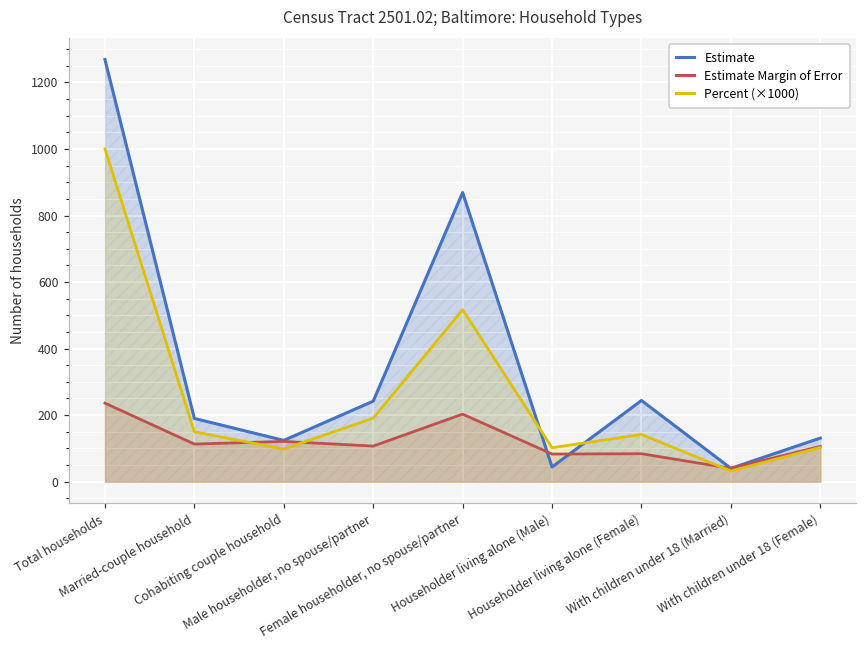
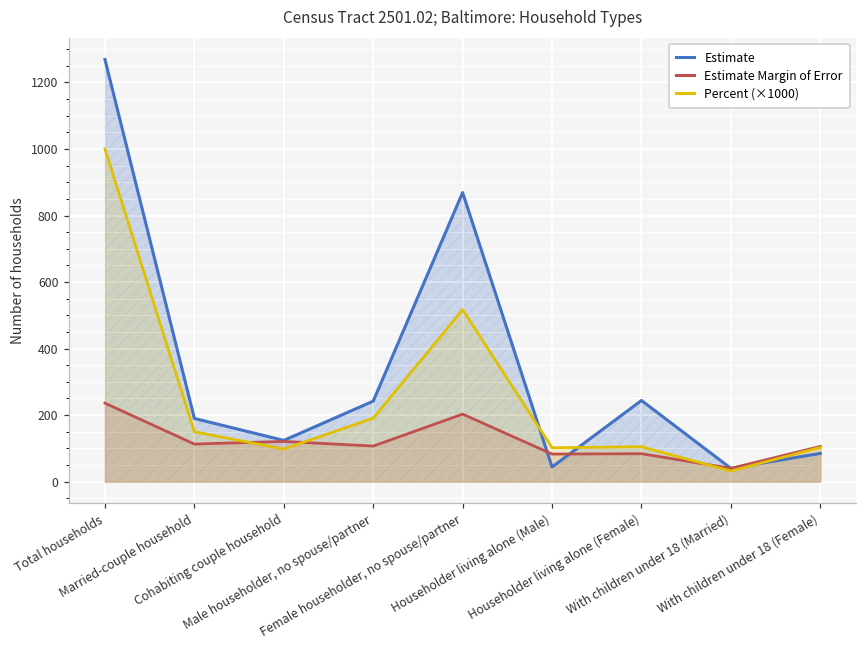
  {
    "Estimate": {
      "Total households": 1270,
      "Married-couple household": 190,
      "Male householder, no spouse/partner": 240,
      "Female householder, no spouse/partner": 870,
      "Householder living alone (Male)": 40,
      "Householder living alone (Female)": 240,
-     "With children under 18 (Female)": 130
+     "With children under 18 (Female)": 90
    },
    "Estimate Margin of Error": {
      "Total households": 240,
      "Married-couple household": 110,
      "Male householder, no spouse/partner": 110,
      "Female householder, no spouse/partner": 200,
      "Householder living alone (Male)": 80,
      "Householder living alone (Female)": 80
    },
    "Percent (×1000)": {
      "Total households": 1000,
      "Married-couple household": 150,
      "Cohabiting couple household": 100,
      "Male householder, no spouse/partner": 190,
      "Female householder, no spouse/partner": 520,
      "Householder living alone (Male)": 100,
-     "Householder living alone (Female)": 140
+     "Householder living alone (Female)": 110
    }
  }
